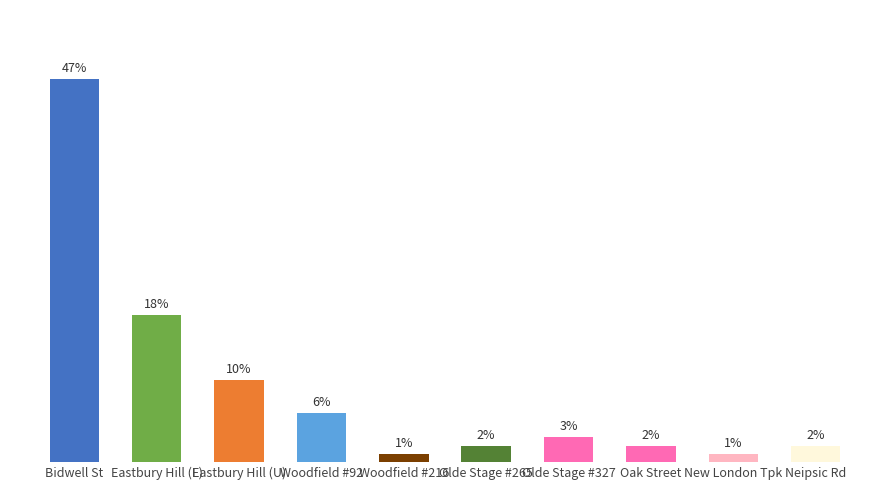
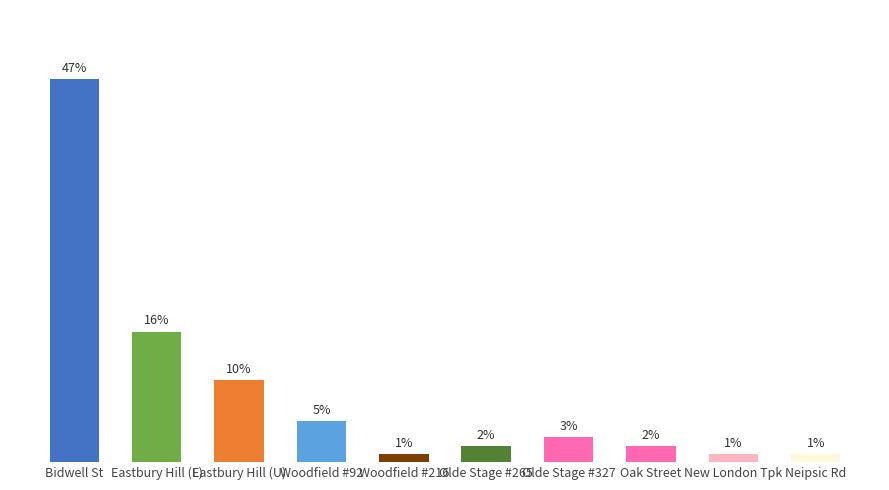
  {
    "Bidwell St": "47%",
-   "Eastbury Hill (L)": "18%",
+   "Eastbury Hill (L)": "16%",
    "Eastbury Hill (U)": "10%",
-   "Woodfield #92": "6%",
+   "Woodfield #92": "5%",
    "Woodfield #216": "1%",
    "Olde Stage #265": "2%",
    "Olde Stage #327": "3%",
    "Oak Street": "2%",
    "New London Tpk": "1%",
-   "Neipsic Rd": "2%"
+   "Neipsic Rd": "1%"
  }
